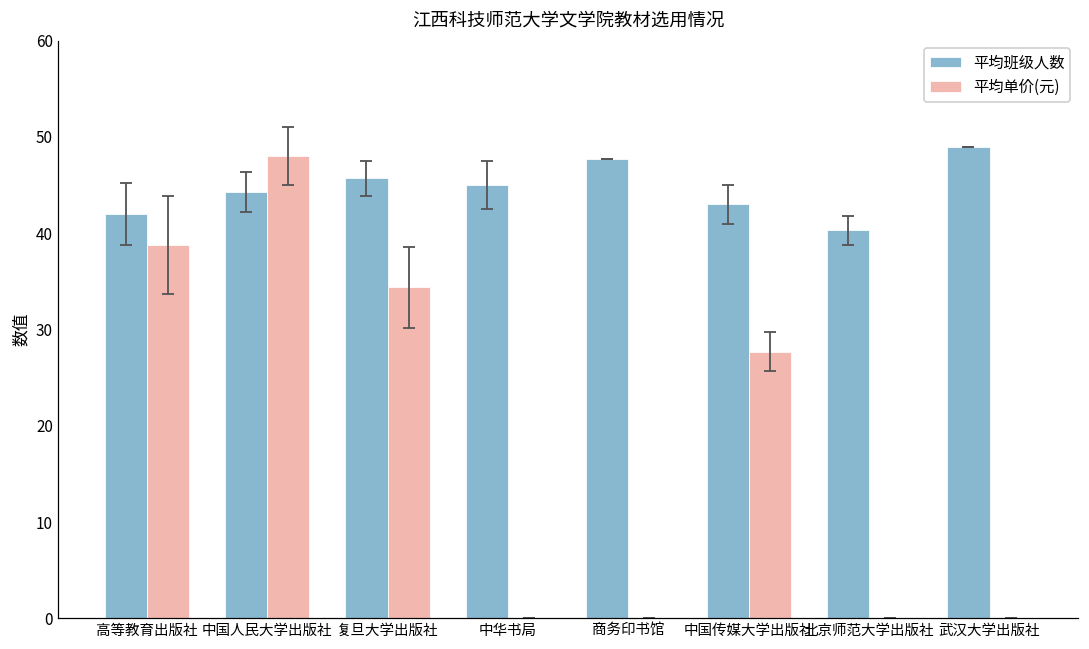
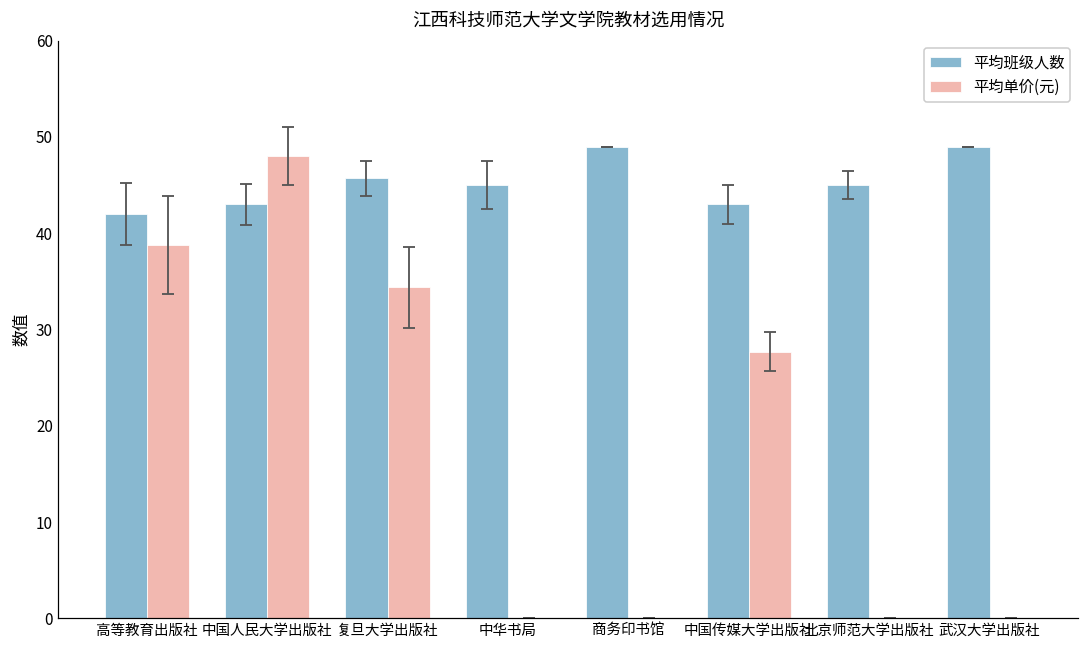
  {
    "平均班级人数": {
      "高等教育出版社": 42,
-     "中国人民大学出版社": 44,
+     "中国人民大学出版社": 43,
      "复旦大学出版社": 46,
      "中华书局": 45,
-     "商务印书馆": 48,
+     "商务印书馆": 49,
      "中国传媒大学出版社": 43,
-     "北京师范大学出版社": 40,
+     "北京师范大学出版社": 45,
      "武汉大学出版社": 49
    },
    "平均单价(元)": {
      "高等教育出版社": 39,
      "中国人民大学出版社": 48,
      "复旦大学出版社": 34,
      "中华书局": 0,
      "商务印书馆": 0,
      "中国传媒大学出版社": 28,
      "北京师范大学出版社": 0,
      "武汉大学出版社": 0
    }
  }
